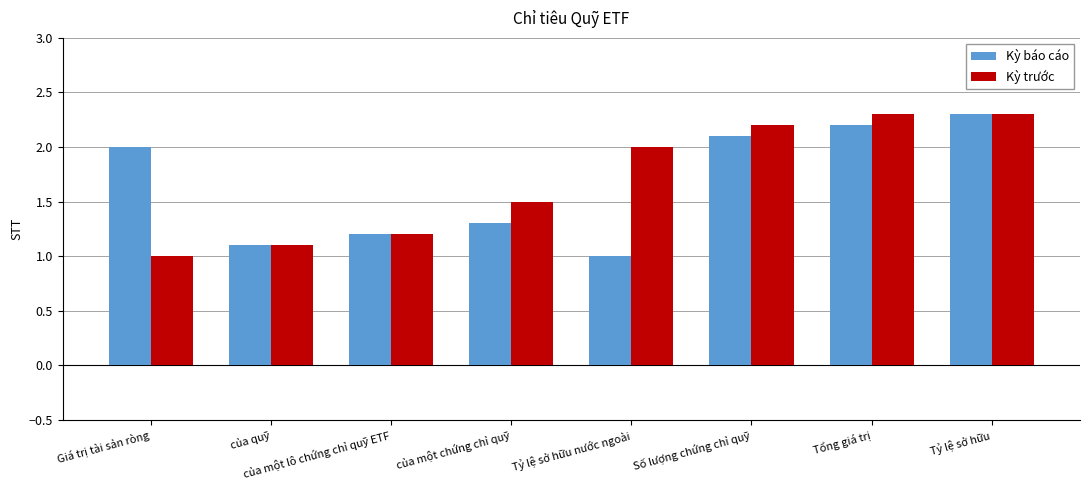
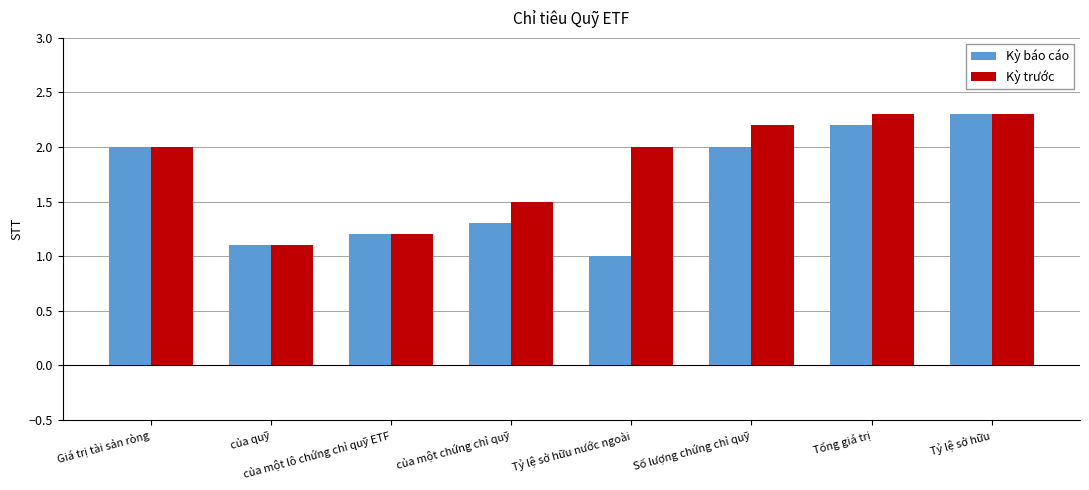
  {
    "Kỳ báo cáo": {
      "Giá trị tài sản ròng": 2.0,
      "của quỹ": 1.1,
      "của một lô chứng chỉ quỹ ETF": 1.2,
      "của một chứng chỉ quỹ": 1.3,
      "Tỷ lệ sở hữu nước ngoài": 1.0,
-     "Số lượng chứng chỉ quỹ": 2.1,
+     "Số lượng chứng chỉ quỹ": 2.0,
      "Tổng giá trị": 2.2,
      "Tỷ lệ sở hữu": 2.3
    },
    "Kỳ trước": {
-     "Giá trị tài sản ròng": 1,
+     "Giá trị tài sản ròng": 2,
      "của quỹ": 1.10,
      "của một lô chứng chỉ quỹ ETF": 1.20,
      "của một chứng chỉ quỹ": 1.50,
      "Tỷ lệ sở hữu nước ngoài": 2,
      "Số lượng chứng chỉ quỹ": 2.20,
      "Tổng giá trị": 2.30,
      "Tỷ lệ sở hữu": 2.30
    }
  }
